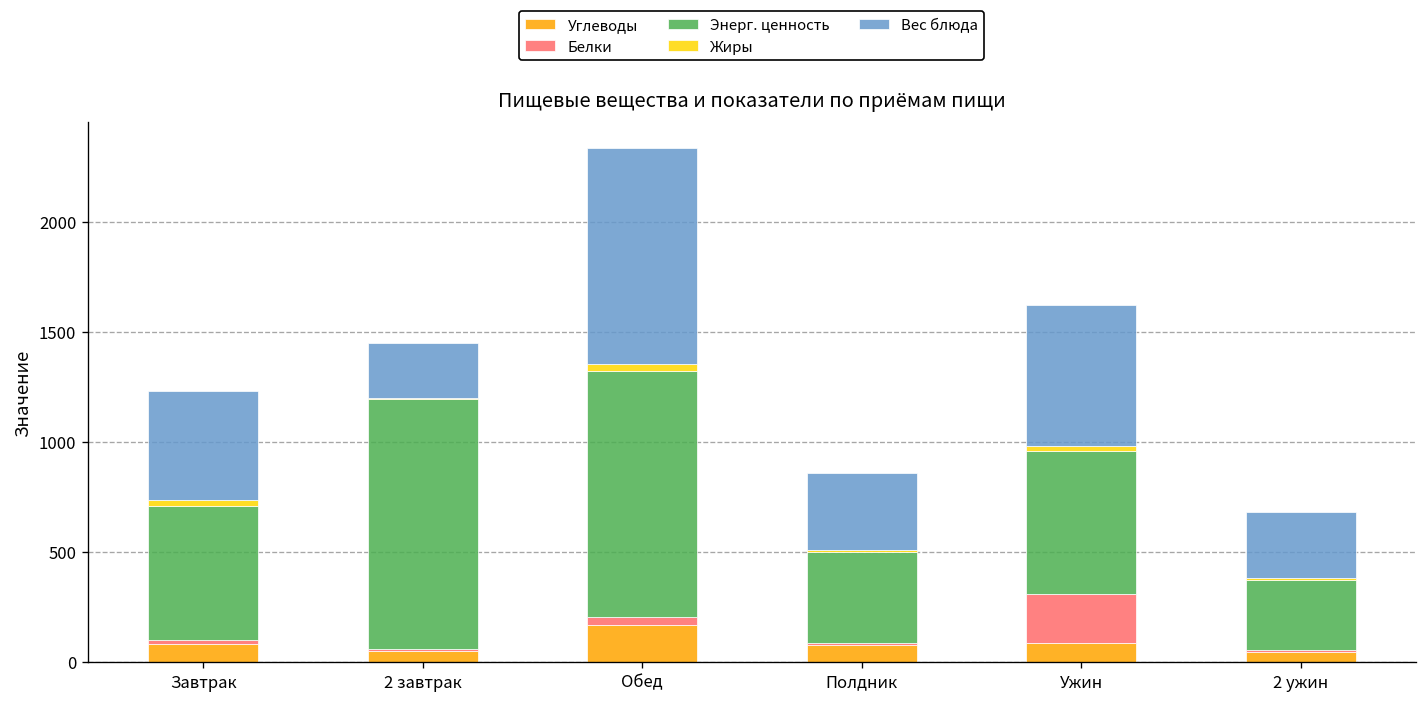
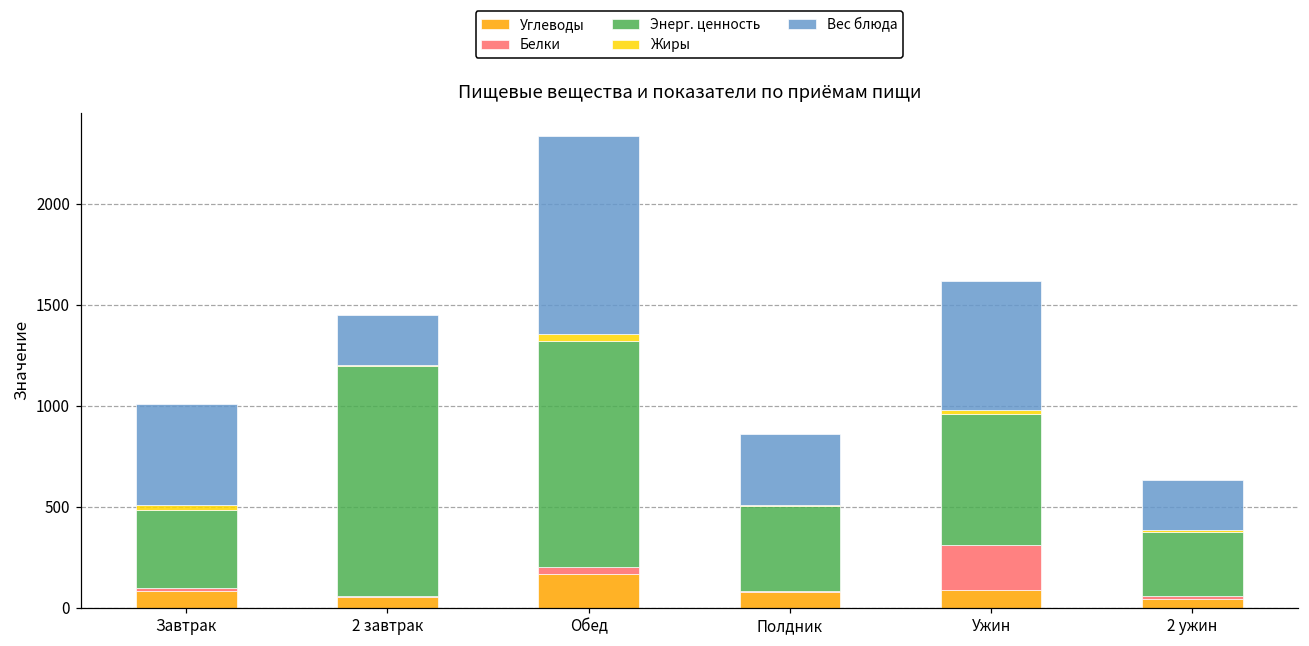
  {
    "Белки": {
      "Завтрак": 20,
      "Обед": 40,
      "Ужин": 220
    },
    "Энерг. ценность": {
-     "Завтрак": 610,
+     "Завтрак": 390,
      "2 завтрак": 1140,
      "Обед": 1120,
      "Полдник": 420,
      "Ужин": 650,
      "2 ужин": 320
    },
    "Вес блюда": {
      "Завтрак": 500,
      "2 завтрак": 250,
      "Обед": 980,
      "Полдник": 350,
      "Ужин": 640,
-     "2 ужин": 300
+     "2 ужин": 250
    }
  }
